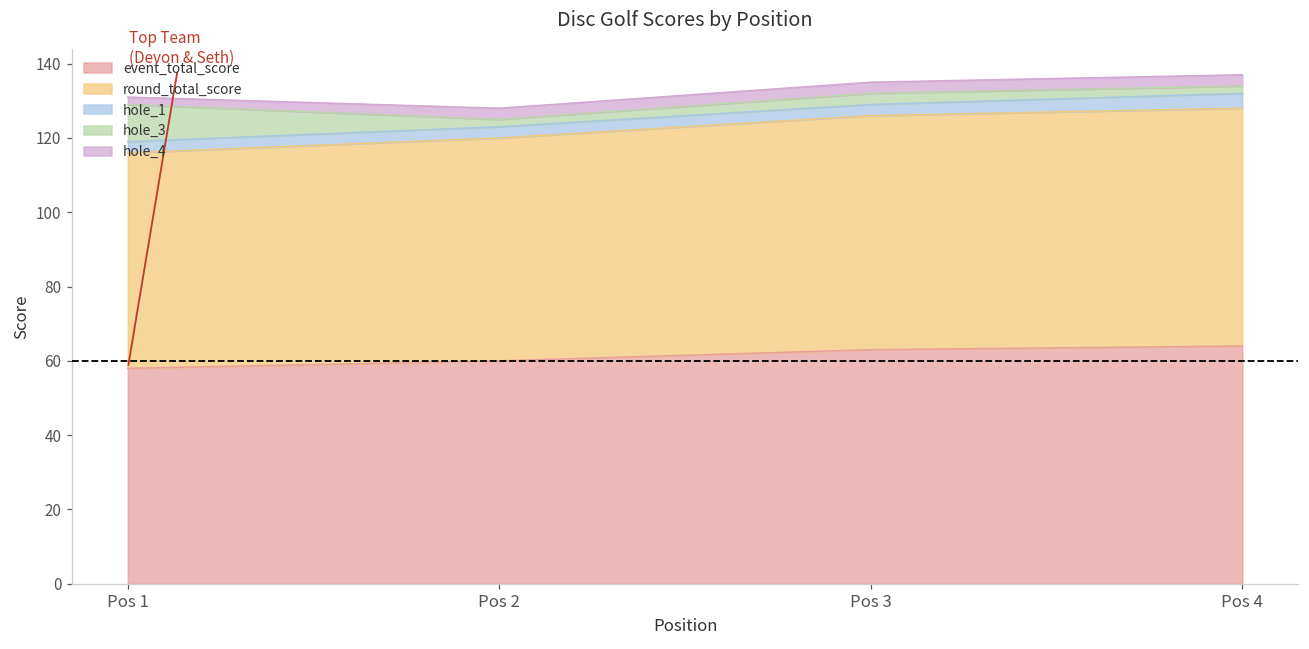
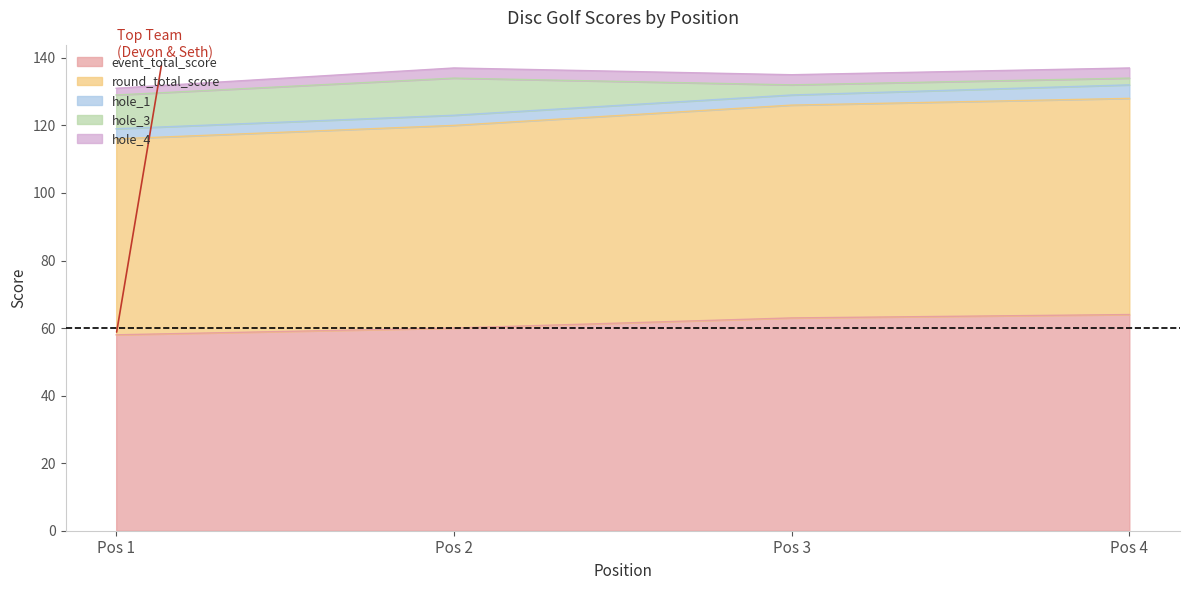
  {
    "hole_3": {
      "Pos 1": 10,
-     "Pos 2": 2,
+     "Pos 2": 11,
      "Pos 3": 3,
      "Pos 4": 2
    }
  }
